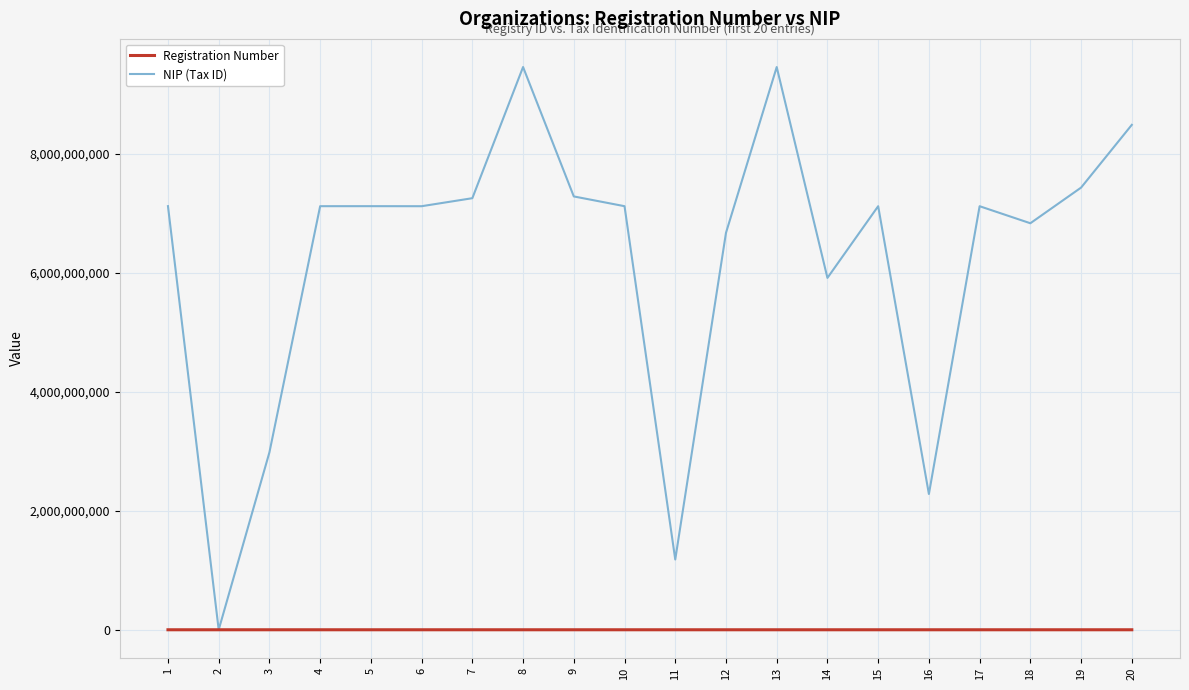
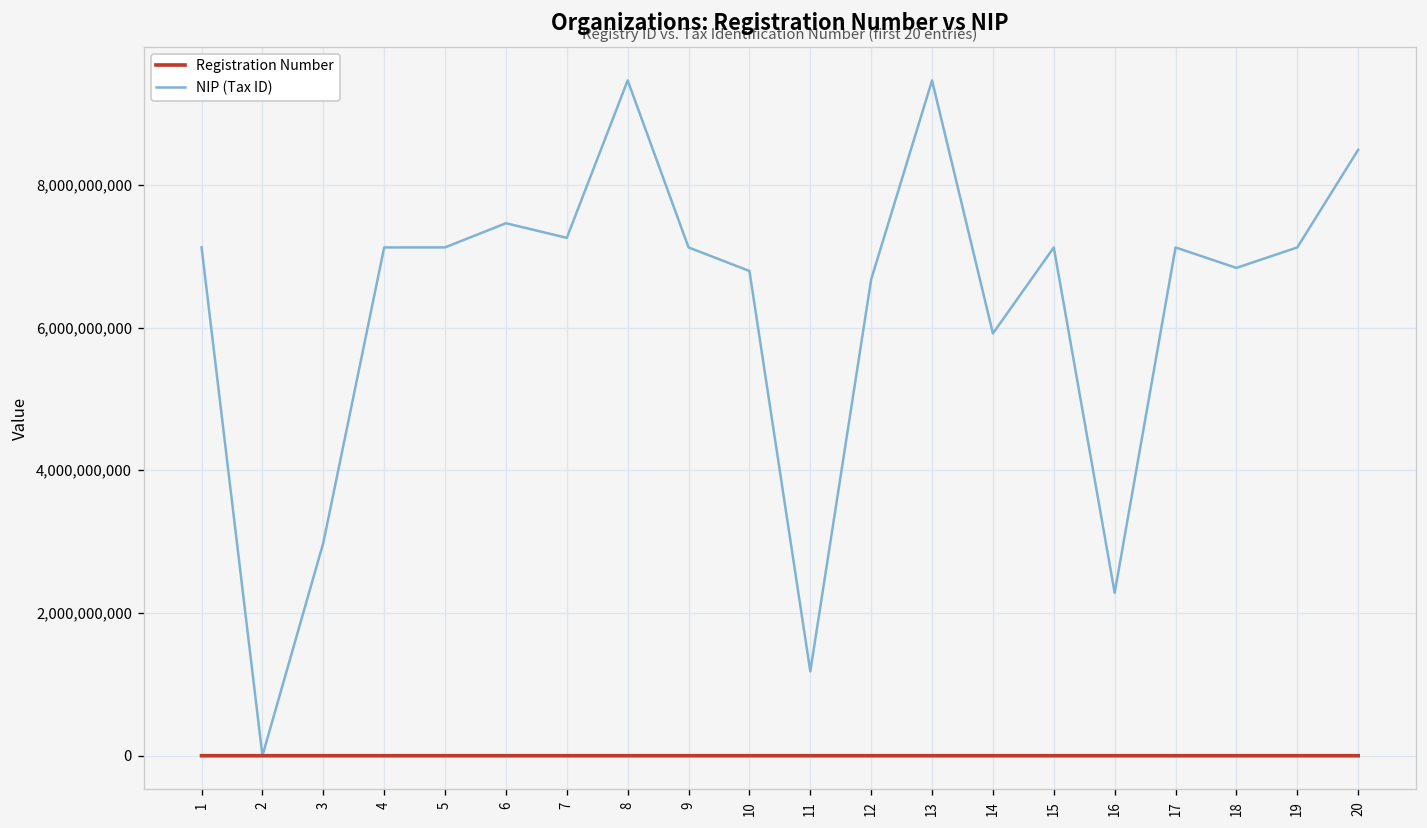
  {
    "Registration Number": {
      "1": "0",
      "3": "0",
      "4": "0",
      "5": "0",
      "6": "0",
      "7": "0",
      "8": "0",
      "9": "0",
      "10": "0",
      "11": "0",
      "12": "0",
      "13": "0",
      "14": "0",
      "15": "0",
      "16": "0",
      "17": "0",
      "18": "0",
      "19": "0",
      "20": "0"
    },
    "NIP (Tax ID)": {
      "1": "7,100,000,000",
      "3": "3,000,000,000",
      "4": "7,100,000,000",
      "5": "7,100,000,000",
-     "6": "7,100,000,000",
+     "6": "7,500,000,000",
      "7": "7,300,000,000",
      "8": "9,500,000,000",
-     "9": "7,300,000,000",
-     "10": "7,100,000,000",
+     "9": "7,100,000,000",
+     "10": "6,800,000,000",
      "11": "1,200,000,000",
      "12": "6,700,000,000",
      "13": "9,500,000,000",
      "14": "5,900,000,000",
      "15": "7,100,000,000",
      "16": "2,300,000,000",
      "17": "7,100,000,000",
      "18": "6,800,000,000",
-     "19": "7,400,000,000",
+     "19": "7,100,000,000",
      "20": "8,500,000,000"
    }
  }
